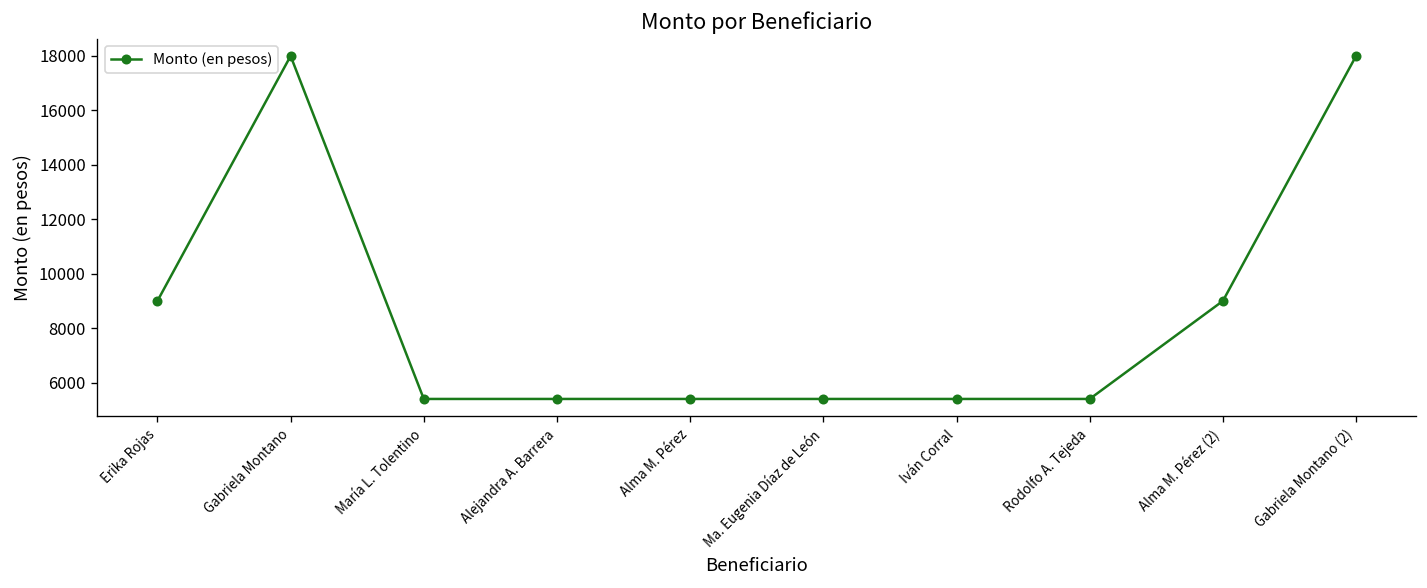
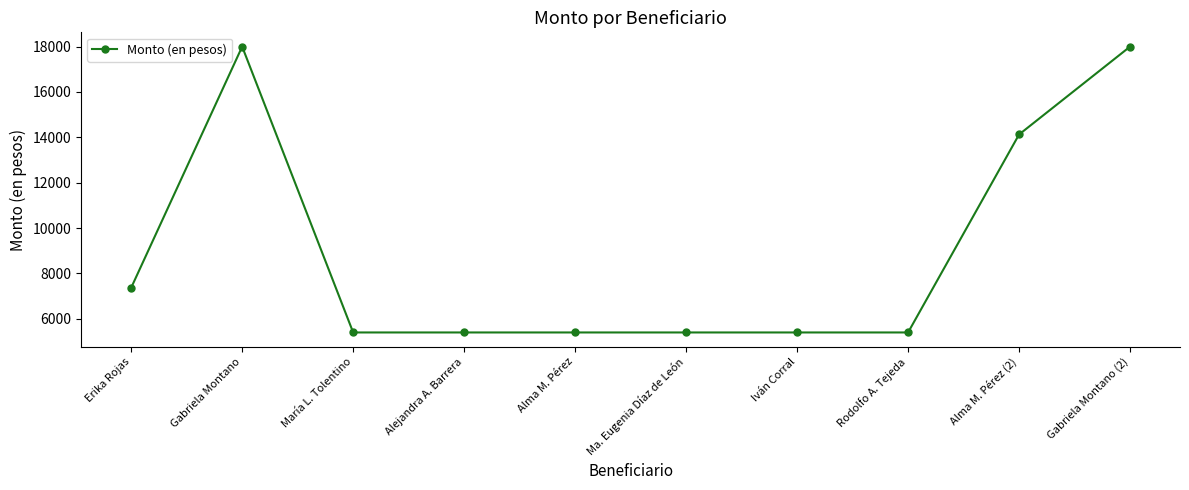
  {
-   "Erika Rojas": 9000,
+   "Erika Rojas": 7400,
    "Gabriela Montano": 18000,
    "María L. Tolentino": 5400,
    "Alejandra A. Barrera": 5400,
    "Alma M. Pérez": 5400,
    "Ma. Eugenia Díaz de León": 5400,
    "Iván Corral": 5400,
    "Rodolfo A. Tejeda": 5400,
-   "Alma M. Pérez (2)": 9000,
+   "Alma M. Pérez (2)": 14100,
    "Gabriela Montano (2)": 18000
  }
